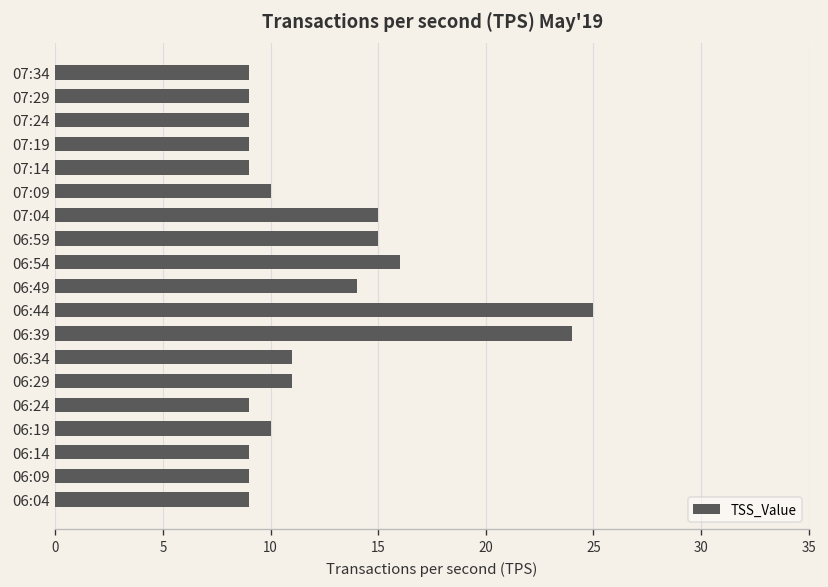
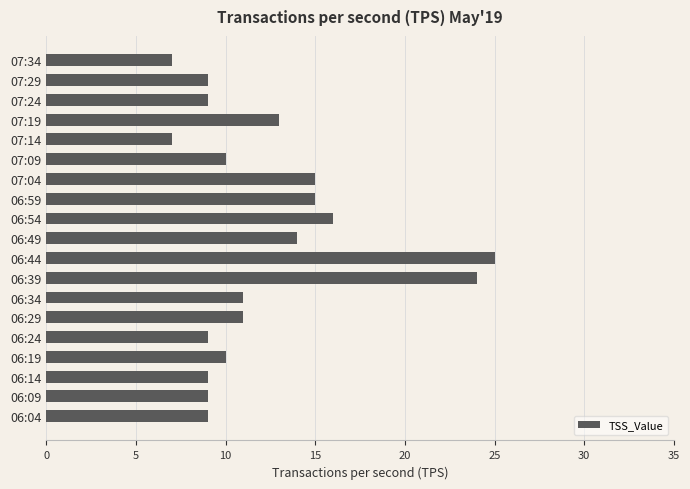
  {
-   "07:34": 9,
+   "07:34": 7,
    "07:29": 9,
    "07:24": 9,
-   "07:19": 9,
-   "07:14": 9,
+   "07:19": 13,
+   "07:14": 7,
    "07:09": 10,
    "07:04": 15,
    "06:59": 15,
    "06:54": 16,
    "06:49": 14,
    "06:44": 25,
    "06:39": 24,
    "06:34": 11,
    "06:29": 11,
    "06:24": 9,
    "06:19": 10,
    "06:14": 9,
    "06:09": 9,
    "06:04": 9
  }
